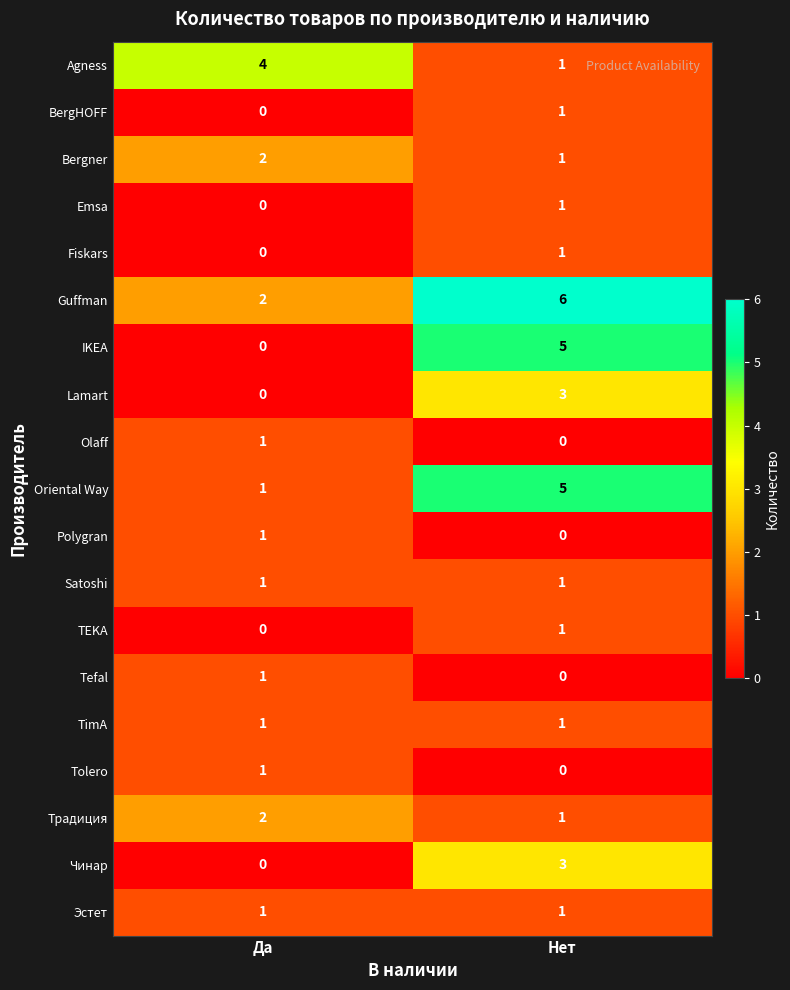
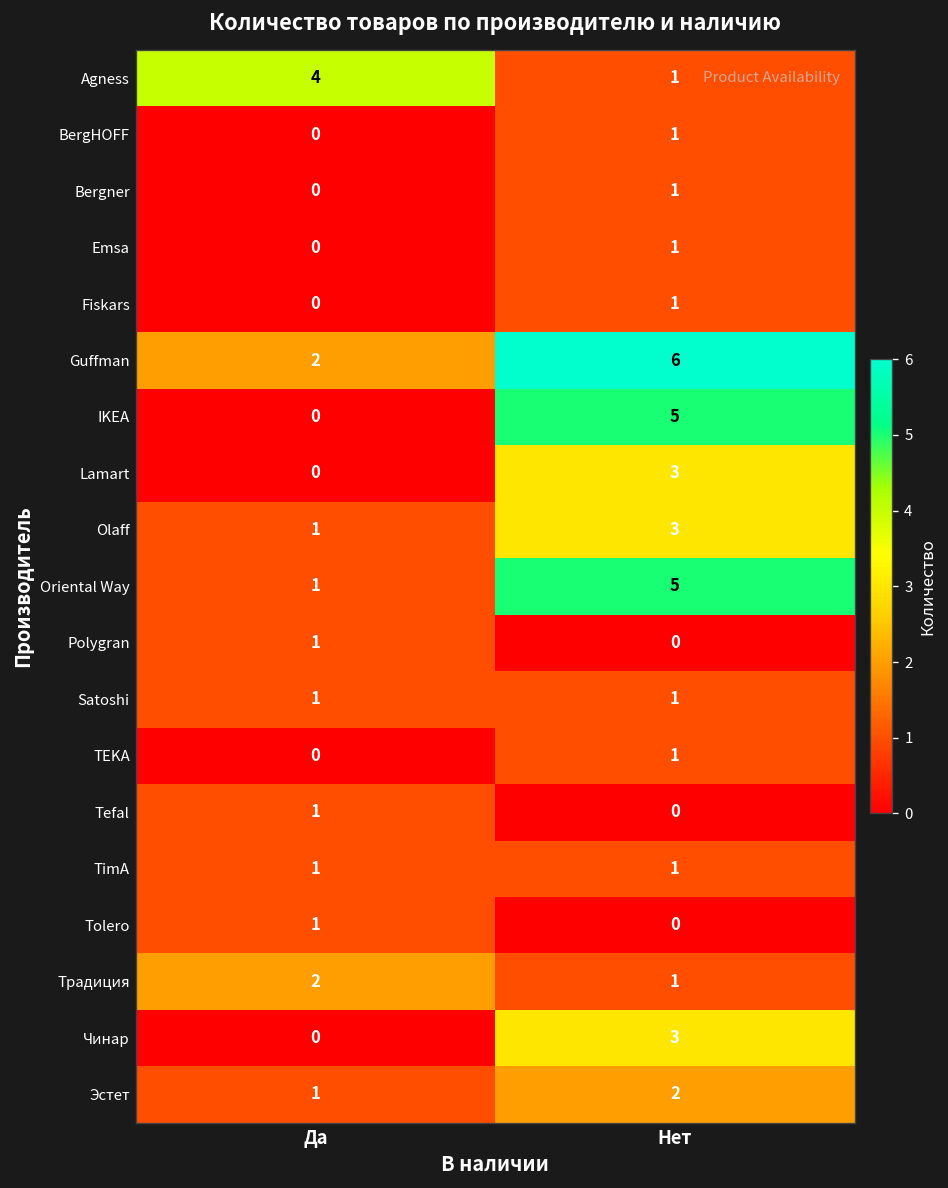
  {
    "Agness": {
      "Да": 4
    },
    "BergHOFF": {
      "Да": 0,
      "Нет": 1
    },
    "Bergner": {
-     "Да": 2,
+     "Да": 0,
      "Нет": 1
    },
    "Emsa": {
      "Да": 0,
      "Нет": 1
    },
    "Fiskars": {
      "Да": 0,
      "Нет": 1
    },
    "Guffman": {
      "Да": 2,
      "Нет": 6
    },
    "IKEA": {
      "Да": 0,
      "Нет": 5
    },
    "Lamart": {
      "Да": 0,
      "Нет": 3
    },
    "Olaff": {
      "Да": 1,
-     "Нет": 0
+     "Нет": 3
    },
    "Oriental Way": {
      "Да": 1,
      "Нет": 5
    },
    "Polygran": {
      "Да": 1,
      "Нет": 0
    },
    "Satoshi": {
      "Да": 1,
      "Нет": 1
    },
    "TEKA": {
      "Да": 0,
      "Нет": 1
    },
    "Tefal": {
      "Да": 1,
      "Нет": 0
    },
    "TimA": {
      "Да": 1,
      "Нет": 1
    },
    "Tolero": {
      "Да": 1,
      "Нет": 0
    },
    "Традиция": {
      "Да": 2,
      "Нет": 1
    },
    "Чинар": {
      "Да": 0,
      "Нет": 3
    },
    "Эстет": {
      "Да": 1,
-     "Нет": 1
+     "Нет": 2
    }
  }
